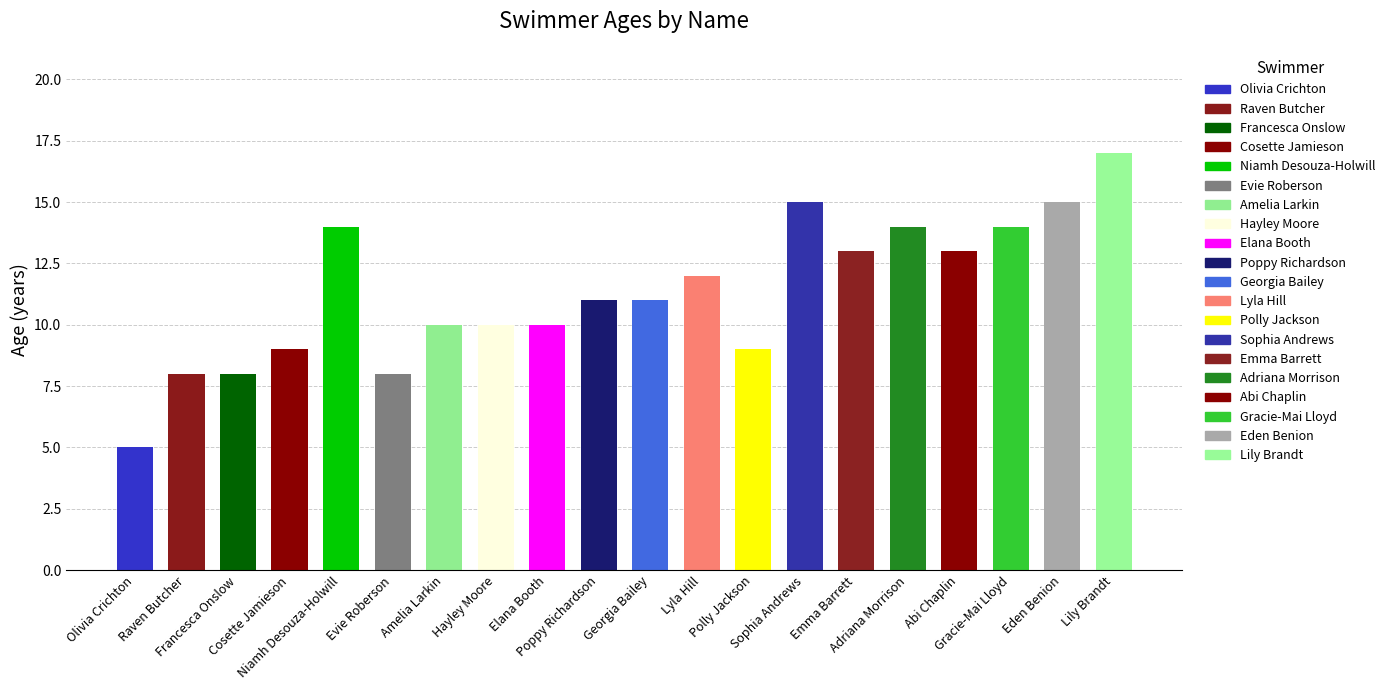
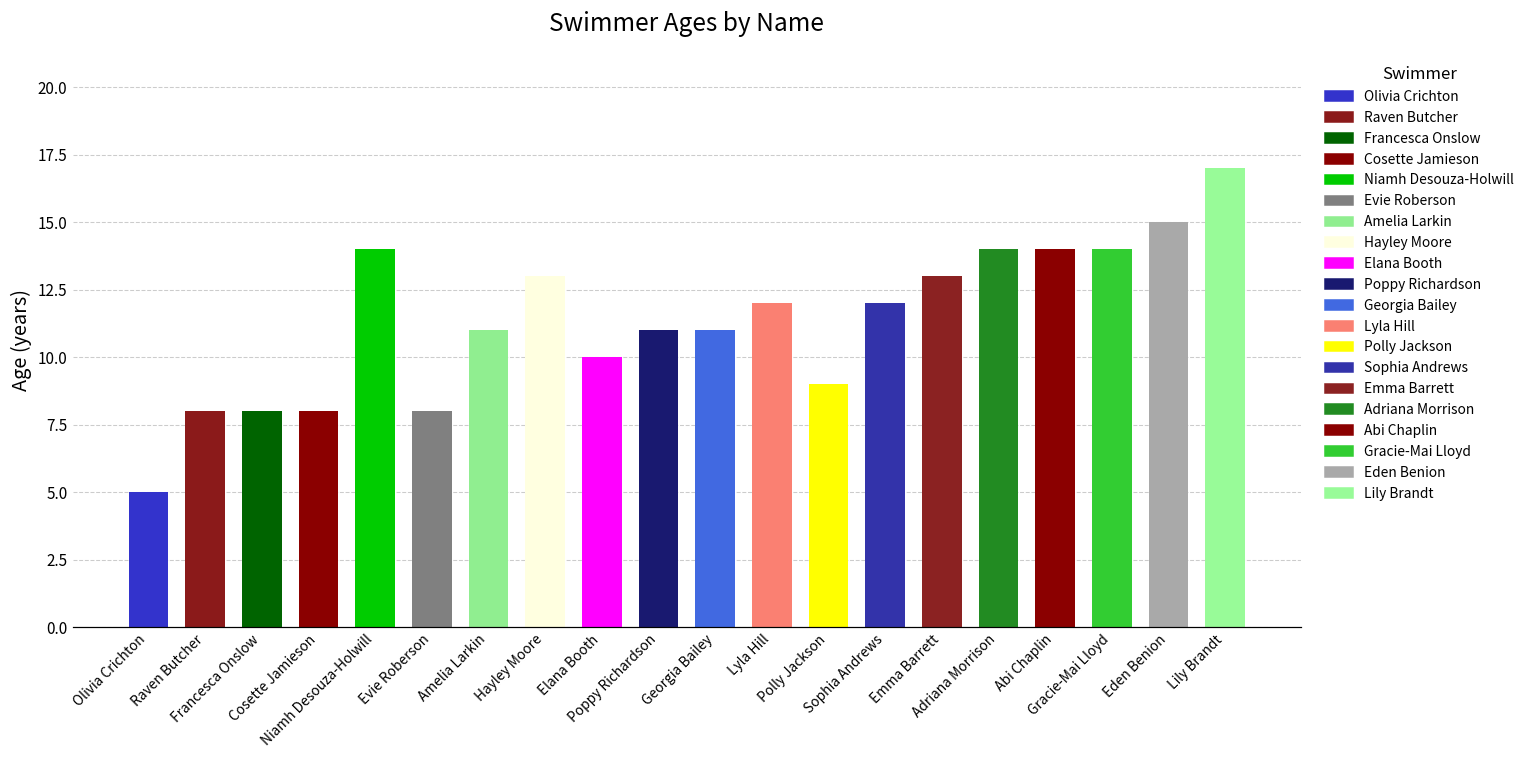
  {
    "Olivia Crichton": 5,
    "Raven Butcher": 8,
    "Francesca Onslow": 8,
-   "Cosette Jamieson": 9,
+   "Cosette Jamieson": 8,
    "Niamh Desouza-Holwill": 14,
    "Evie Roberson": 8,
-   "Amelia Larkin": 10,
-   "Hayley Moore": 10,
+   "Amelia Larkin": 11,
+   "Hayley Moore": 13,
    "Elana Booth": 10,
    "Poppy Richardson": 11,
    "Georgia Bailey": 11,
    "Lyla Hill": 12,
    "Polly Jackson": 9,
-   "Sophia Andrews": 15,
+   "Sophia Andrews": 12,
    "Emma Barrett": 13,
    "Adriana Morrison": 14,
-   "Abi Chaplin": 13,
+   "Abi Chaplin": 14,
    "Gracie-Mai Lloyd": 14,
    "Eden Benion": 15,
    "Lily Brandt": 17
  }
